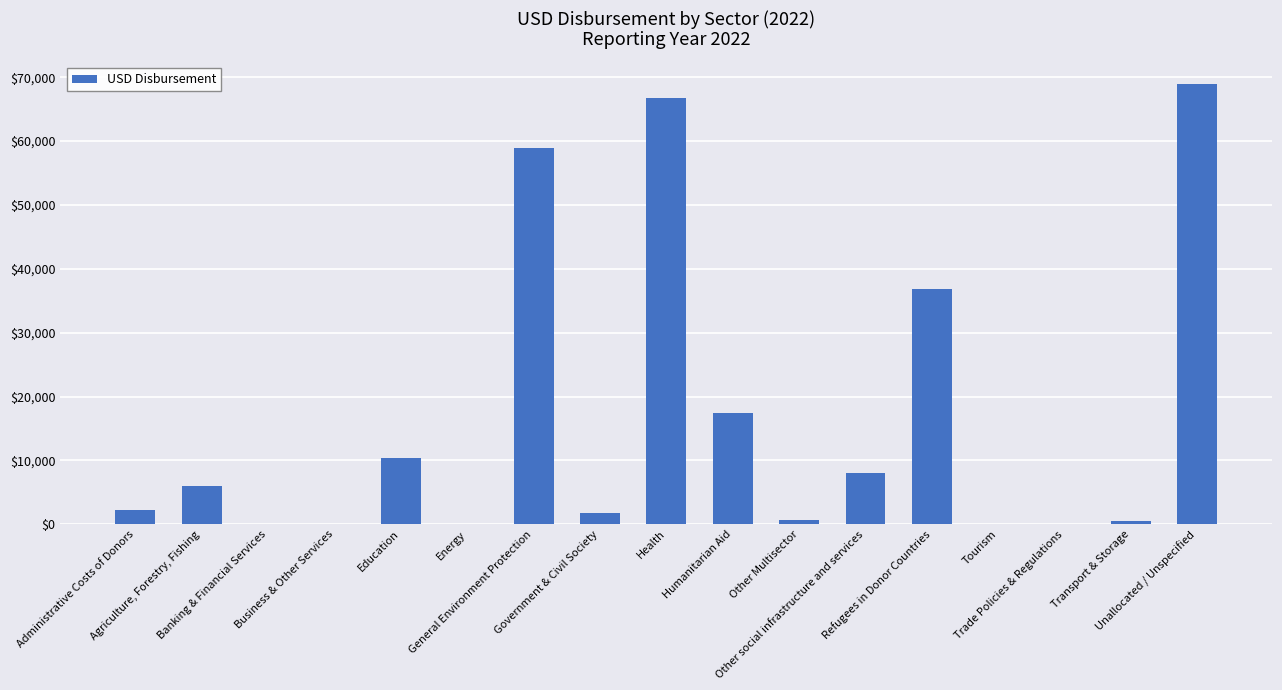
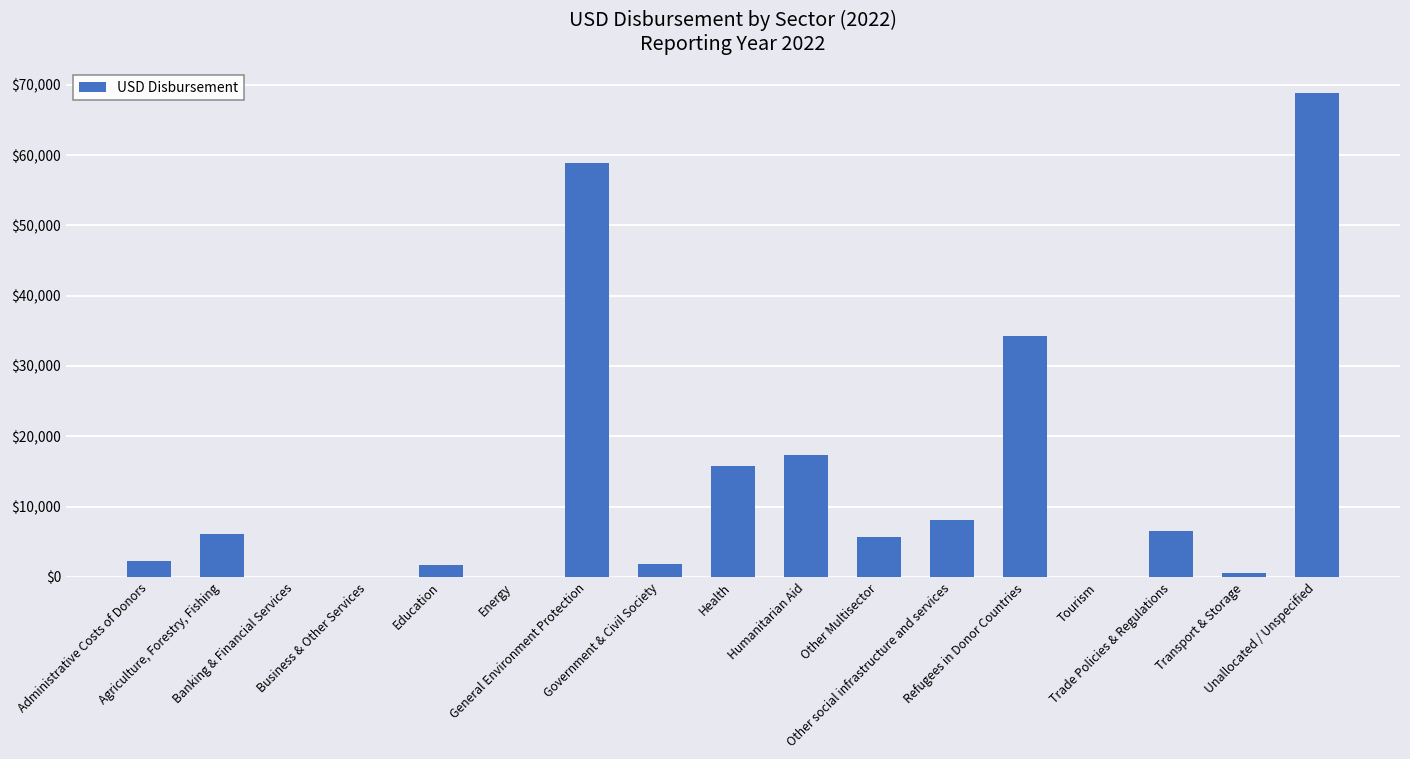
  {
    "Administrative Costs of Donors": "$2,000",
    "Agriculture, Forestry, Fishing": "$6,000",
-   "Education": "$10,000",
+   "Education": "$2,000",
    "General Environment Protection": "$59,000",
    "Government & Civil Society": "$2,000",
-   "Health": "$67,000",
+   "Health": "$16,000",
    "Humanitarian Aid": "$17,000",
-   "Other Multisector": "$1,000",
+   "Other Multisector": "$6,000",
    "Other social infrastructure and services": "$8,000",
-   "Refugees in Donor Countries": "$37,000",
-   "Trade Policies & Regulations": "$0",
+   "Refugees in Donor Countries": "$34,000",
+   "Trade Policies & Regulations": "$7,000",
    "Transport & Storage": "$1,000",
    "Unallocated / Unspecified": "$69,000"
  }
